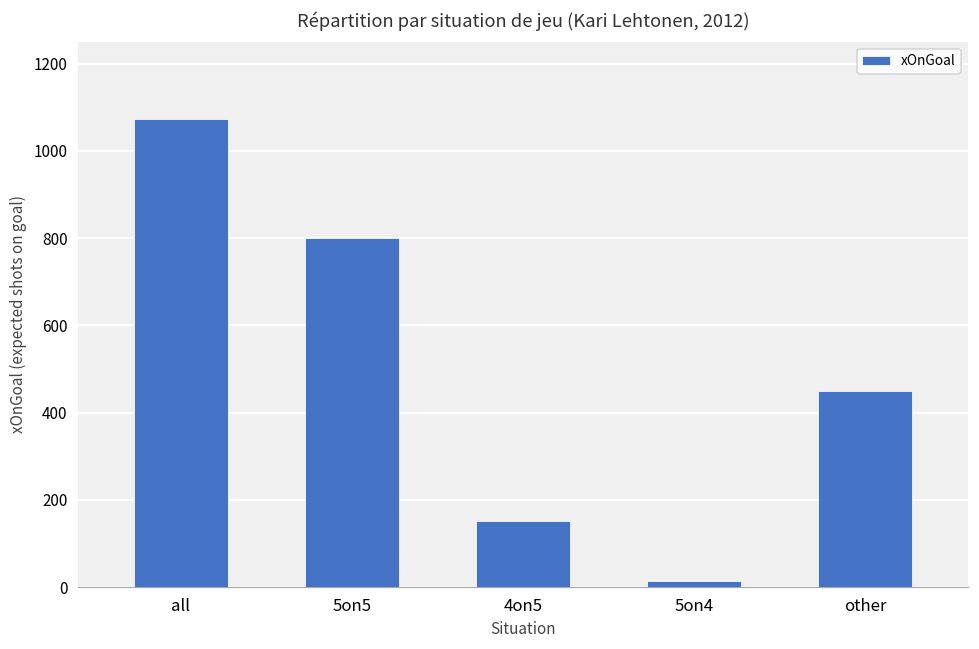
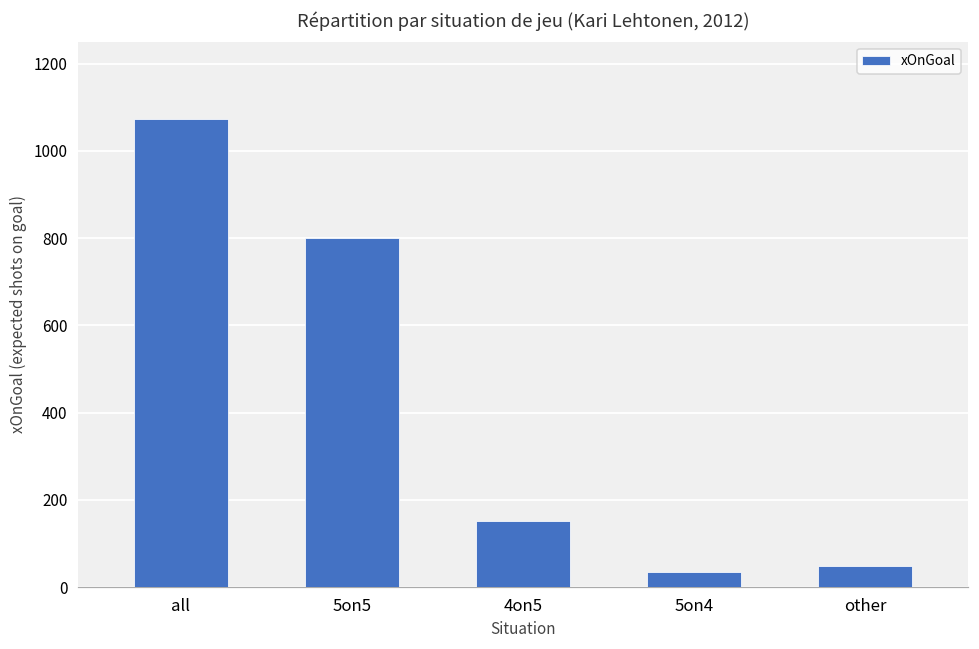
  {
    "all": 1070,
    "5on5": 800,
    "4on5": 150,
-   "5on4": 10,
-   "other": 450
+   "5on4": 30,
+   "other": 50
  }
